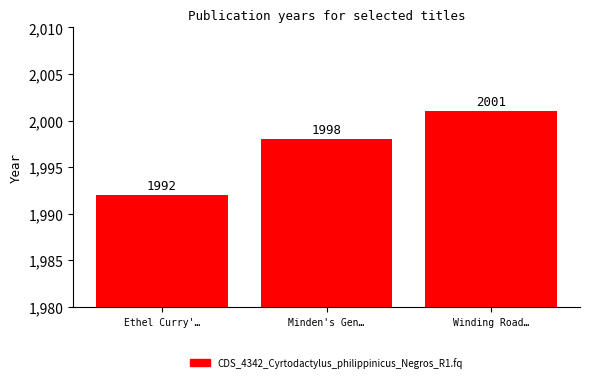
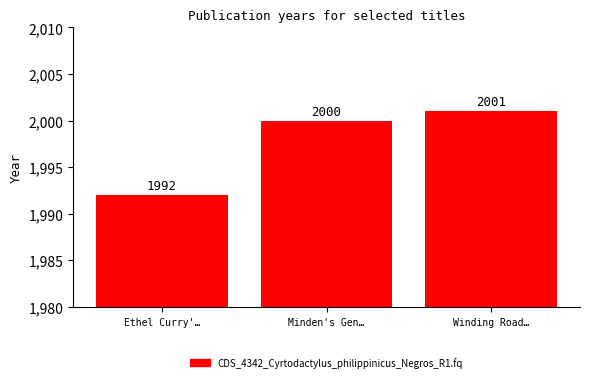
  {
    "Ethel Curry'…": 1992,
-   "Minden's Gen…": 1998,
+   "Minden's Gen…": 2000,
    "Winding Road…": 2001
  }
